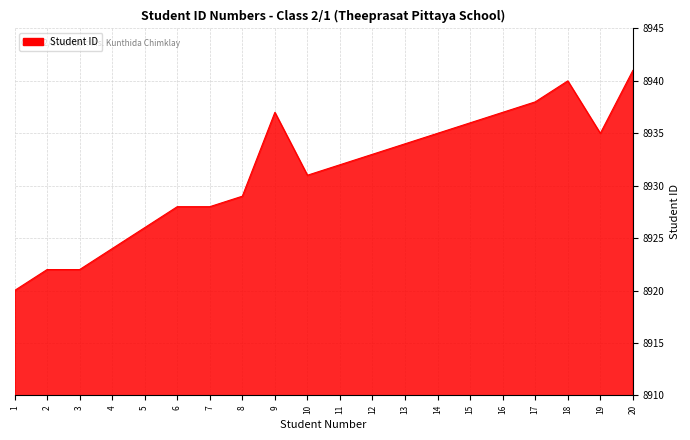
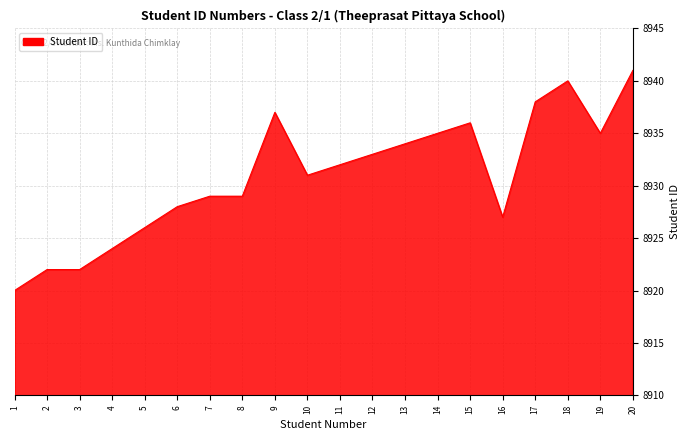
  {
    "1": 8920,
    "2": 8922,
    "3": 8922,
    "4": 8924,
    "5": 8926,
    "6": 8928,
-   "7": 8928,
+   "7": 8929,
    "8": 8929,
    "9": 8937,
    "10": 8931,
    "11": 8932,
    "12": 8933,
    "13": 8934,
    "14": 8935,
    "15": 8936,
-   "16": 8937,
+   "16": 8927,
    "17": 8938,
    "18": 8940,
    "19": 8935,
    "20": 8941
  }
